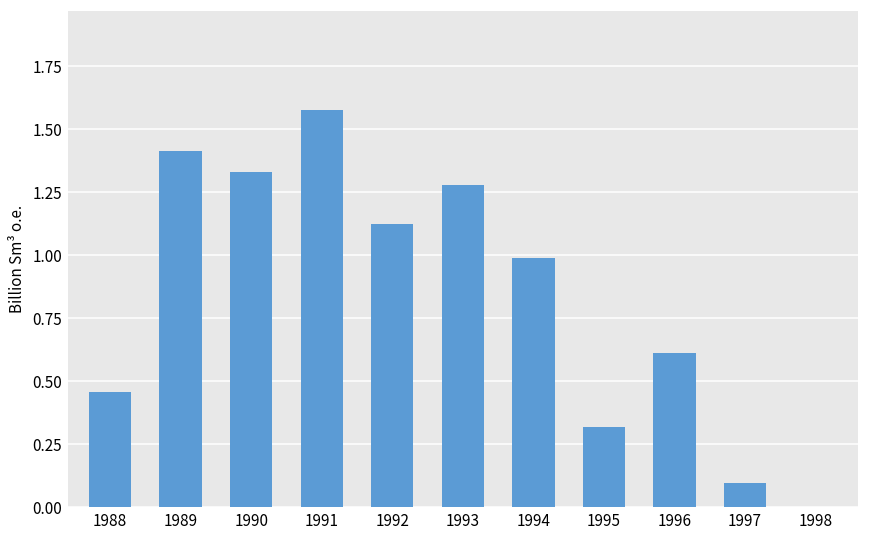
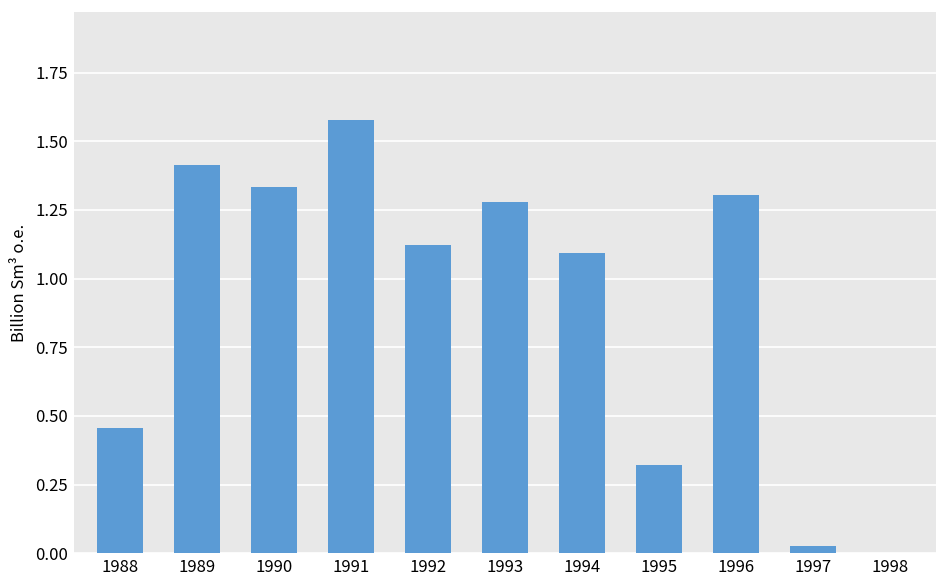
  {
    "1988": 0.46,
    "1989": 1.41,
    "1990": 1.33,
    "1991": 1.58,
    "1992": 1.12,
    "1993": 1.28,
-   "1994": 0.99,
+   "1994": 1.09,
    "1995": 0.32,
-   "1996": 0.61,
-   "1997": 0.10
+   "1996": 1.30,
+   "1997": 0.03
  }
